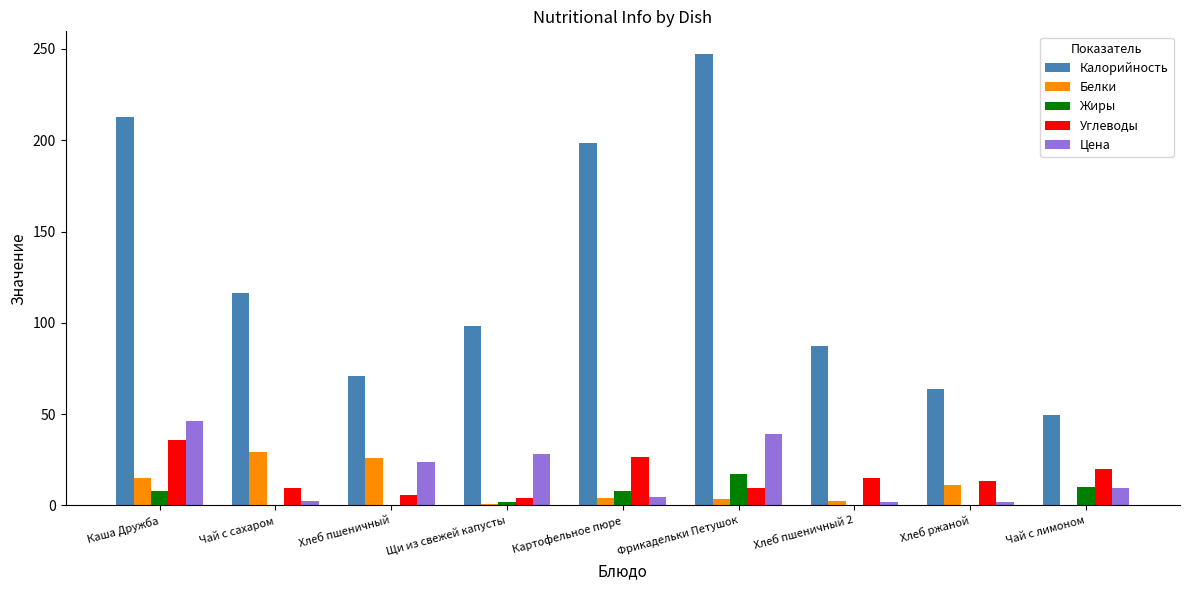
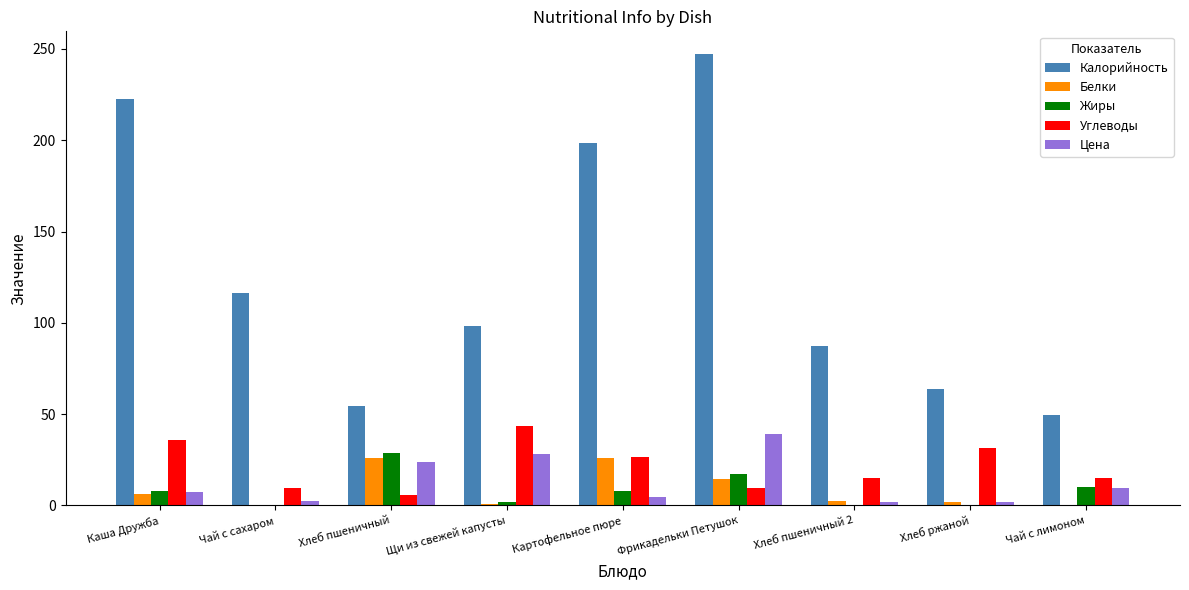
  {
    "Калорийность": {
-     "Каша Дружба": 213,
+     "Каша Дружба": 223,
      "Чай с сахаром": 116,
-     "Хлеб пшеничный": 71,
+     "Хлеб пшеничный": 55,
      "Щи из свежей капусты": 99,
      "Картофельное пюре": 199,
      "Фрикадельки Петушок": 247,
      "Хлеб пшеничный 2": 88,
      "Хлеб ржаной": 64,
      "Чай с лимоном": 49
    },
    "Белки": {
-     "Каша Дружба": 15,
-     "Чай с сахаром": 29,
+     "Каша Дружба": 6,
+     "Чай с сахаром": 0,
      "Хлеб пшеничный": 26,
-     "Картофельное пюре": 4,
-     "Фрикадельки Петушок": 3,
+     "Картофельное пюре": 26,
+     "Фрикадельки Петушок": 14,
      "Хлеб пшеничный 2": 2,
-     "Хлеб ржаной": 11
+     "Хлеб ржаной": 2
    },
    "Жиры": {
      "Каша Дружба": 8,
      "Чай с сахаром": 0,
-     "Хлеб пшеничный": 0,
+     "Хлеб пшеничный": 29,
      "Щи из свежей капусты": 2,
      "Картофельное пюре": 8,
      "Фрикадельки Петушок": 17,
      "Чай с лимоном": 10
    },
    "Углеводы": {
      "Каша Дружба": 36,
      "Чай с сахаром": 9,
      "Хлеб пшеничный": 6,
-     "Щи из свежей капусты": 4,
+     "Щи из свежей капусты": 43,
      "Картофельное пюре": 26,
      "Фрикадельки Петушок": 10,
      "Хлеб пшеничный 2": 15,
-     "Хлеб ржаной": 13,
-     "Чай с лимоном": 20
+     "Хлеб ржаной": 32,
+     "Чай с лимоном": 15
    },
    "Цена": {
-     "Каша Дружба": 46,
+     "Каша Дружба": 7,
      "Чай с сахаром": 2,
      "Хлеб пшеничный": 24,
      "Щи из свежей капусты": 28,
      "Картофельное пюре": 4,
      "Фрикадельки Петушок": 39,
      "Хлеб пшеничный 2": 2,
      "Хлеб ржаной": 2,
      "Чай с лимоном": 10
    }
  }
